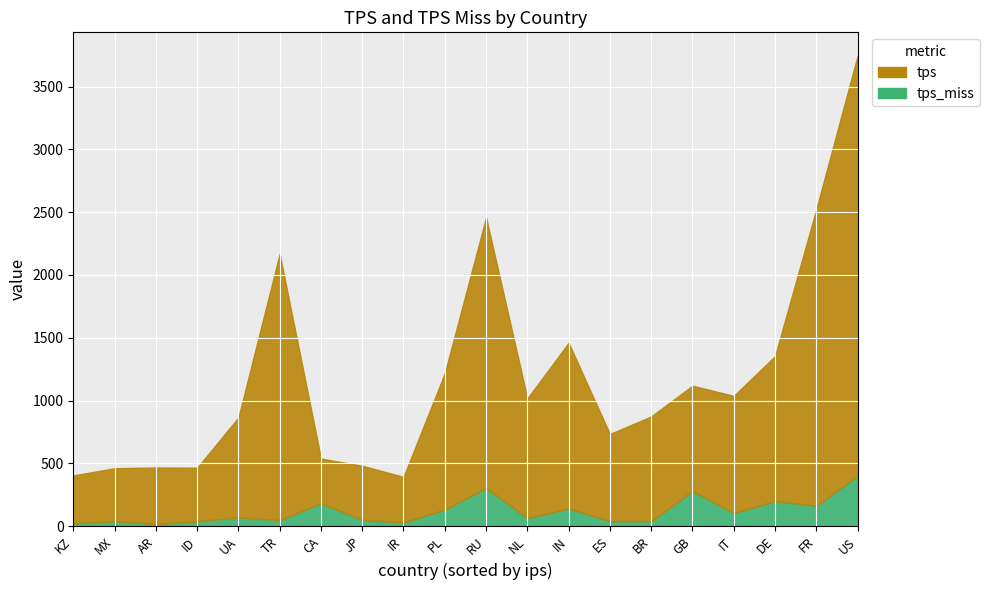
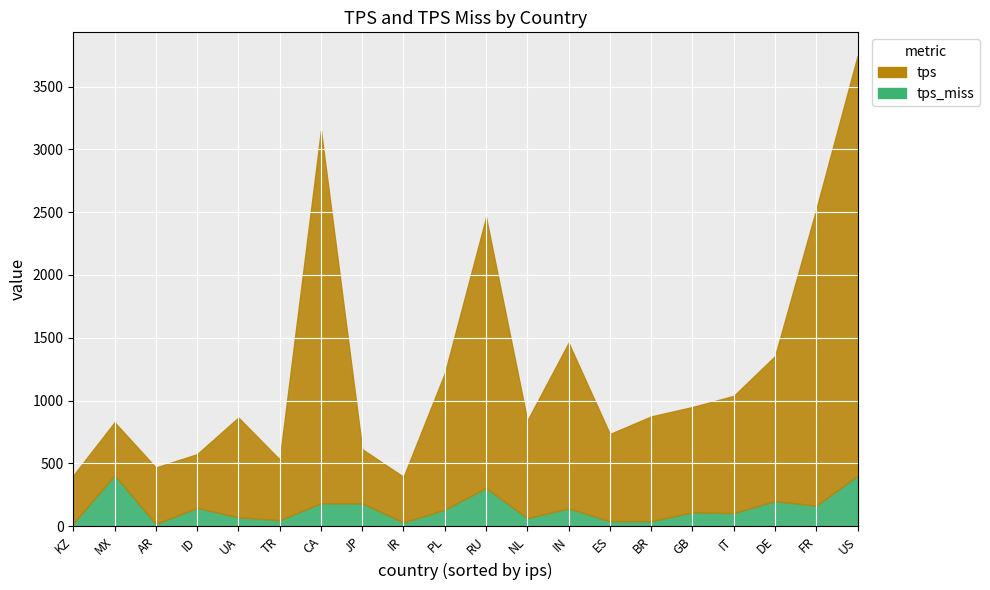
  {
    "tps_miss": {
      "KZ": 20,
-     "MX": 40,
-     "ID": 40,
+     "MX": 410,
+     "ID": 150,
      "UA": 70,
      "TR": 50,
      "CA": 180,
-     "JP": 50,
+     "JP": 180,
      "IR": 30,
      "PL": 130,
      "RU": 300,
      "NL": 60,
      "IN": 140,
      "ES": 40,
      "BR": 40,
-     "GB": 280,
+     "GB": 110,
      "IT": 100,
      "DE": 200,
      "FR": 160,
      "US": 400
    },
    "tps": {
      "KZ": 380,
      "MX": 420,
      "AR": 450,
      "ID": 430,
      "UA": 790,
-     "TR": 2120,
-     "CA": 360,
+     "TR": 480,
+     "CA": 2970,
      "JP": 430,
      "IR": 360,
      "PL": 1090,
      "RU": 2160,
-     "NL": 950,
+     "NL": 780,
      "IN": 1320,
      "ES": 690,
      "BR": 830,
      "GB": 840,
      "IT": 930,
      "DE": 1150,
      "FR": 2360,
      "US": 3340
    }
  }
